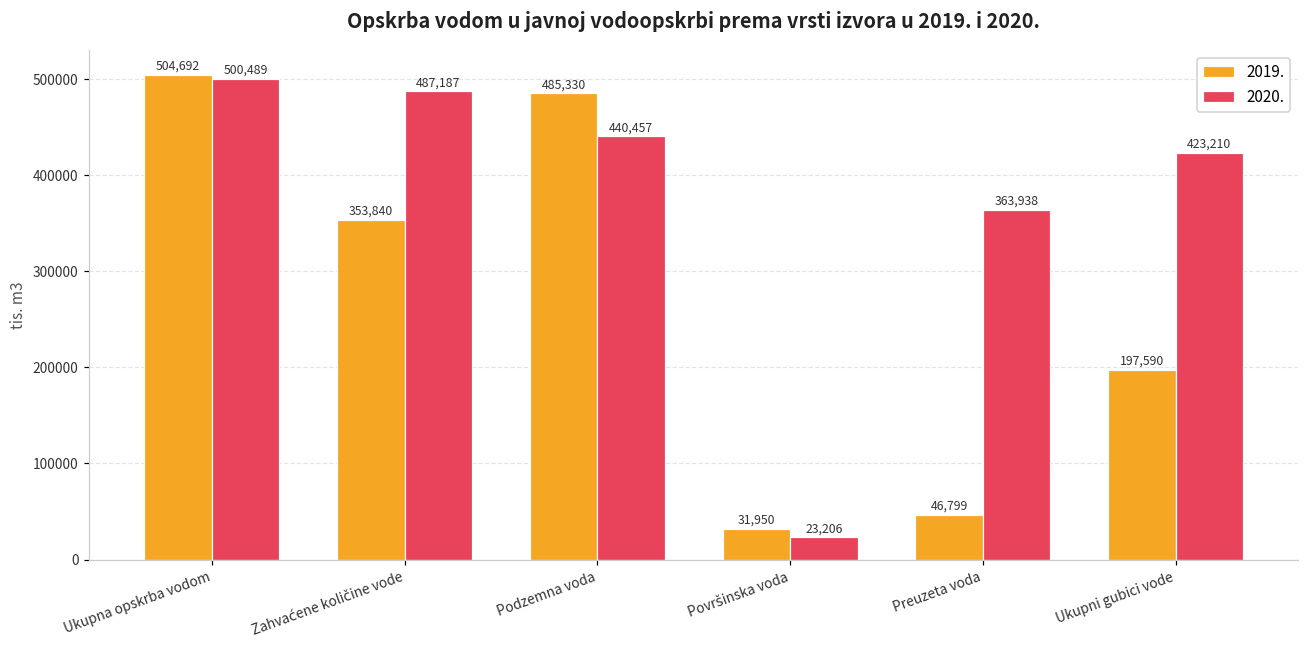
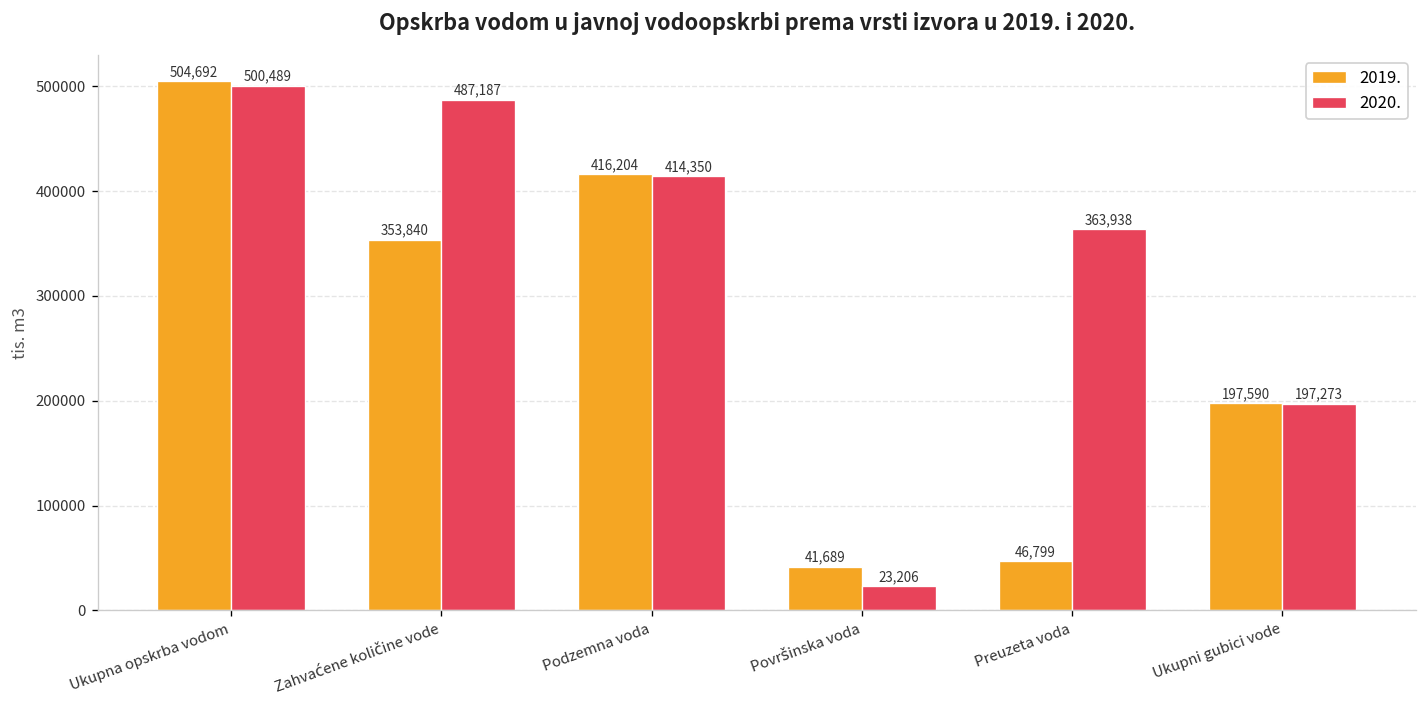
  {
    "2019.": {
      "Ukupna opskrba vodom": "504,692",
      "Zahvaćene količine vode": "353,840",
-     "Podzemna voda": "485,330",
-     "Površinska voda": "31,950",
+     "Podzemna voda": "416,204",
+     "Površinska voda": "41,689",
      "Preuzeta voda": "46,799",
      "Ukupni gubici vode": "197,590"
    },
    "2020.": {
      "Ukupna opskrba vodom": "500,489",
      "Zahvaćene količine vode": "487,187",
-     "Podzemna voda": "440,457",
+     "Podzemna voda": "414,350",
      "Površinska voda": "23,206",
      "Preuzeta voda": "363,938",
-     "Ukupni gubici vode": "423,210"
+     "Ukupni gubici vode": "197,273"
    }
  }
